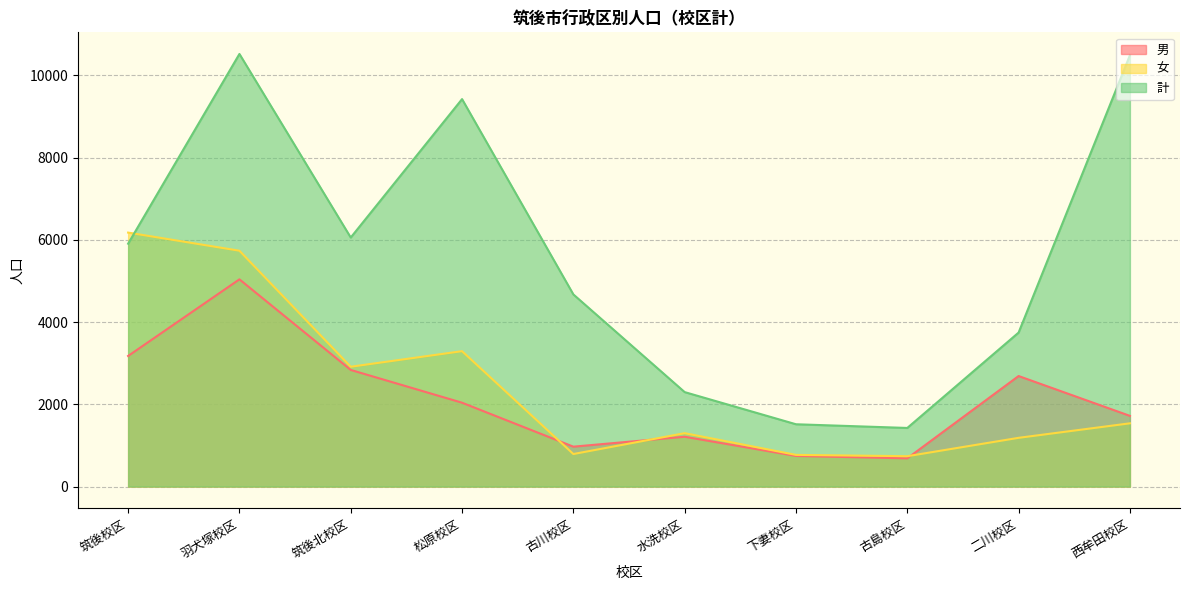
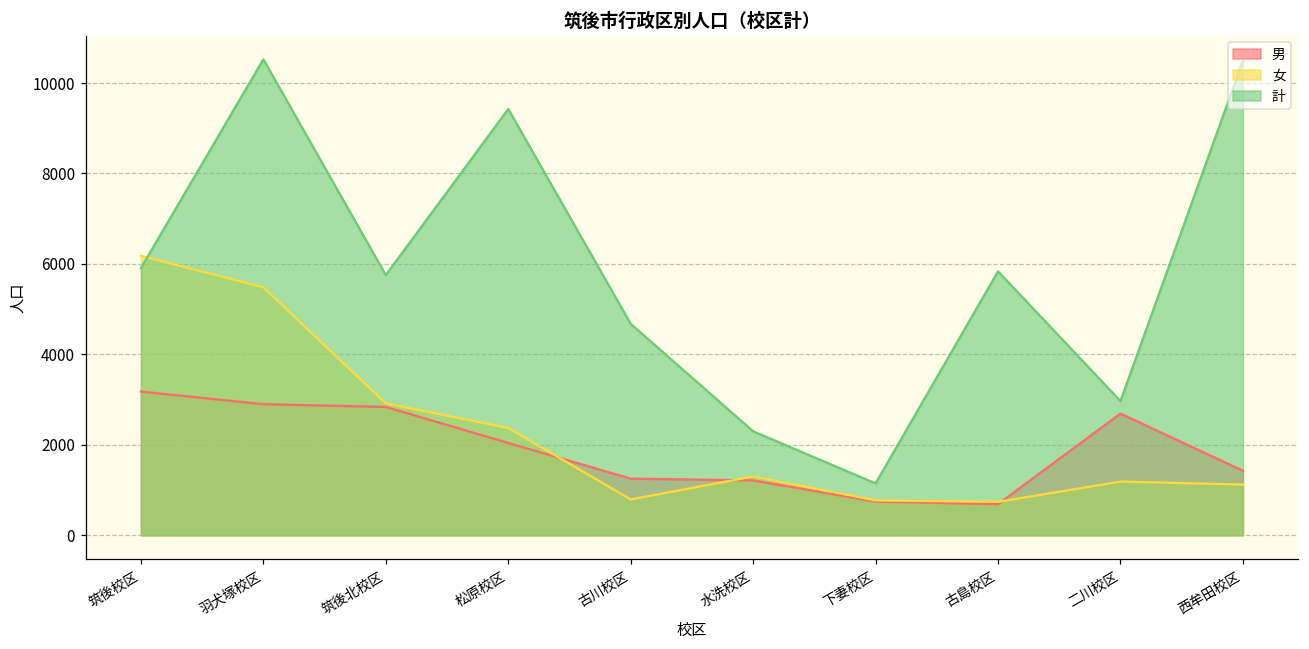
  {
    "男": {
      "筑後校区": 3200,
-     "羽犬塚校区": 5000,
+     "羽犬塚校区": 2900,
      "筑後北校区": 2800,
      "松原校区": 2000,
-     "古川校区": 1000,
+     "古川校区": 1300,
      "水洗校区": 1200,
      "二川校区": 2700,
-     "西牟田校区": 1700
+     "西牟田校区": 1400
    },
    "女": {
      "筑後校区": 6200,
-     "羽犬塚校区": 5700,
+     "羽犬塚校区": 5500,
      "筑後北校区": 2900,
-     "松原校区": 3300,
+     "松原校区": 2400,
      "古川校区": 800,
      "水洗校区": 1300,
      "二川校区": 1200,
-     "西牟田校区": 1500
+     "西牟田校区": 1100
    },
    "計": {
      "筑後校区": 5900,
      "羽犬塚校区": 10500,
-     "筑後北校区": 6100,
+     "筑後北校区": 5800,
      "松原校区": 9400,
      "古川校区": 4700,
      "水洗校区": 2300,
-     "下妻校区": 1500,
-     "古島校区": 1400,
-     "二川校区": 3700
+     "下妻校区": 1100,
+     "古島校区": 5800,
+     "二川校区": 3000
    }
  }
